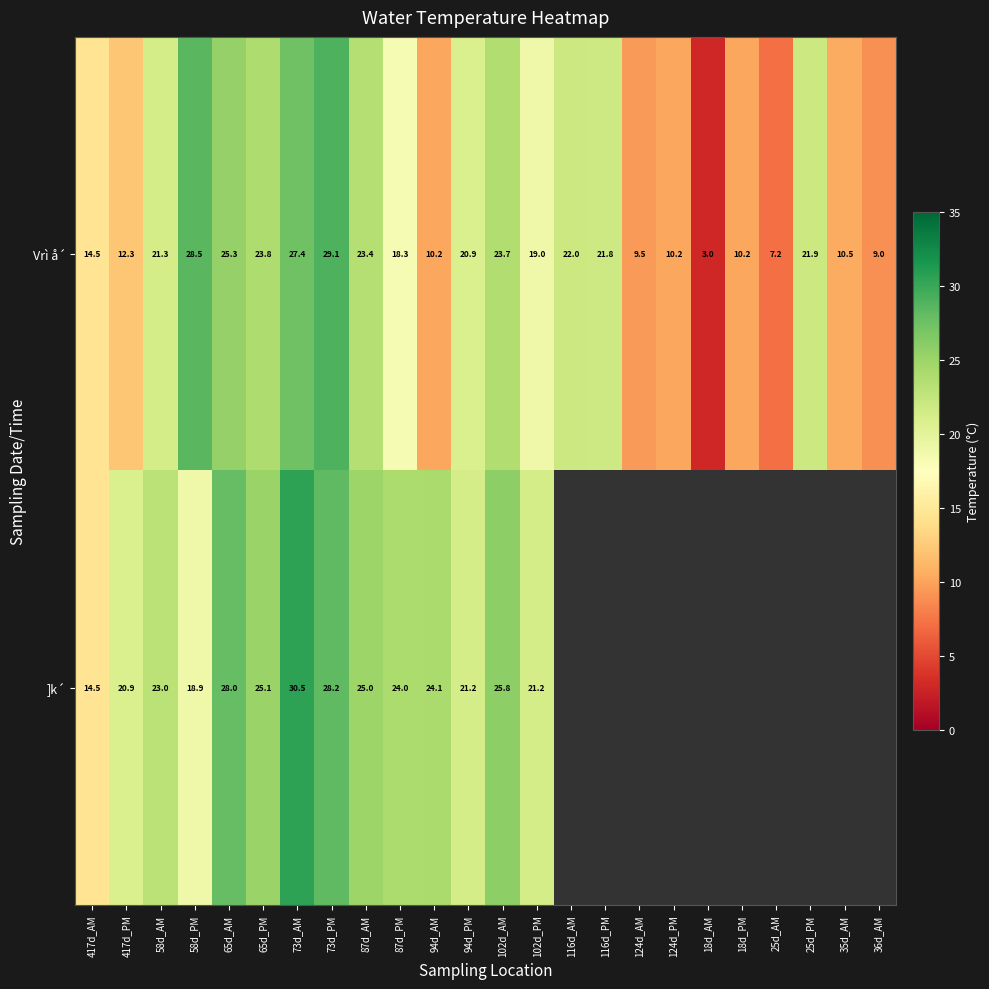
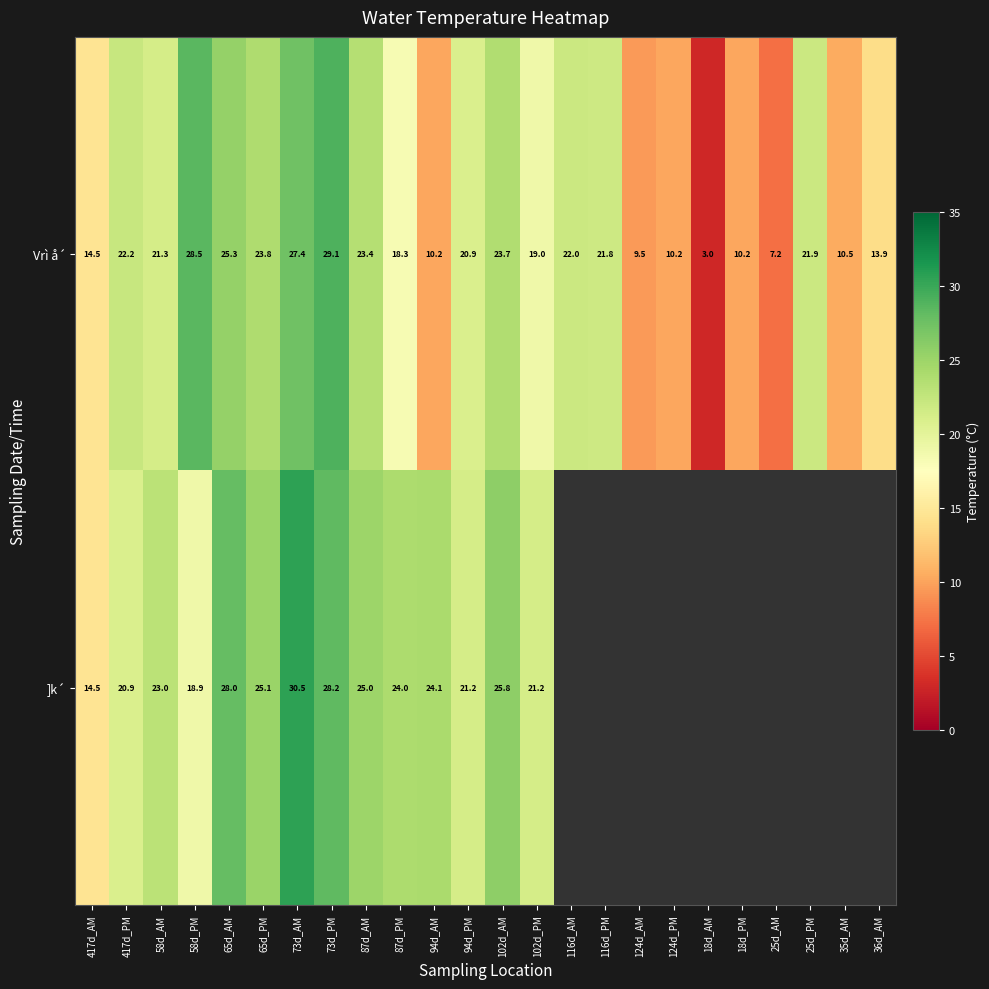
  {
    "Vrì å´": {
      "417d_AM": 14.5,
-     "417d_PM": 12.3,
+     "417d_PM": 22.2,
      "58d_AM": 21.3,
      "58d_PM": 28.5,
      "65d_AM": 25.3,
      "65d_PM": 23.8,
      "73d_AM": 27.4,
      "73d_PM": 29.1,
      "87d_AM": 23.4,
      "87d_PM": 18.3,
      "94d_AM": 10.2,
      "94d_PM": 20.9,
      "102d_AM": 23.7,
      "102d_PM": 19.0,
      "116d_AM": 22.0,
      "116d_PM": 21.8,
      "124d_AM": 9.5,
      "124d_PM": 10.2,
      "18d_AM": 3.0,
      "18d_PM": 10.2,
      "25d_AM": 7.2,
      "25d_PM": 21.9,
      "35d_AM": 10.5,
-     "36d_AM": 9.0
+     "36d_AM": 13.9
    },
    "]k´": {
      "417d_AM": 14.5,
      "417d_PM": 20.9,
      "58d_AM": 23.0,
      "58d_PM": 18.9,
      "65d_AM": 28.0,
      "65d_PM": 25.1,
      "73d_AM": 30.5,
      "73d_PM": 28.2,
      "87d_AM": 25.0,
      "87d_PM": 24.0,
      "94d_AM": 24.1,
      "94d_PM": 21.2,
      "102d_AM": 25.8,
      "102d_PM": 21.2
    }
  }
